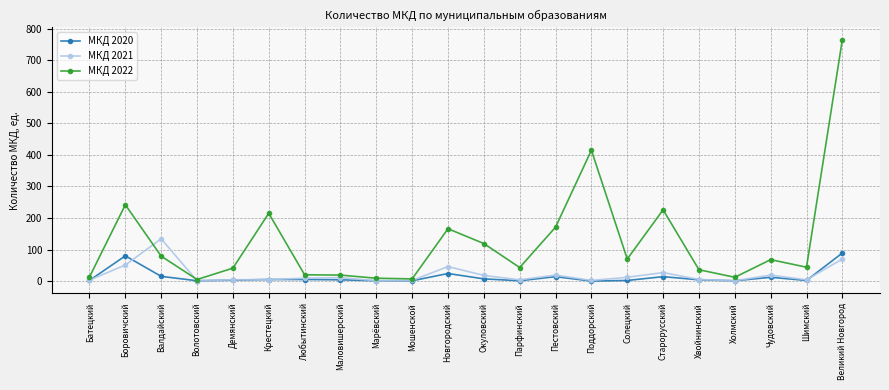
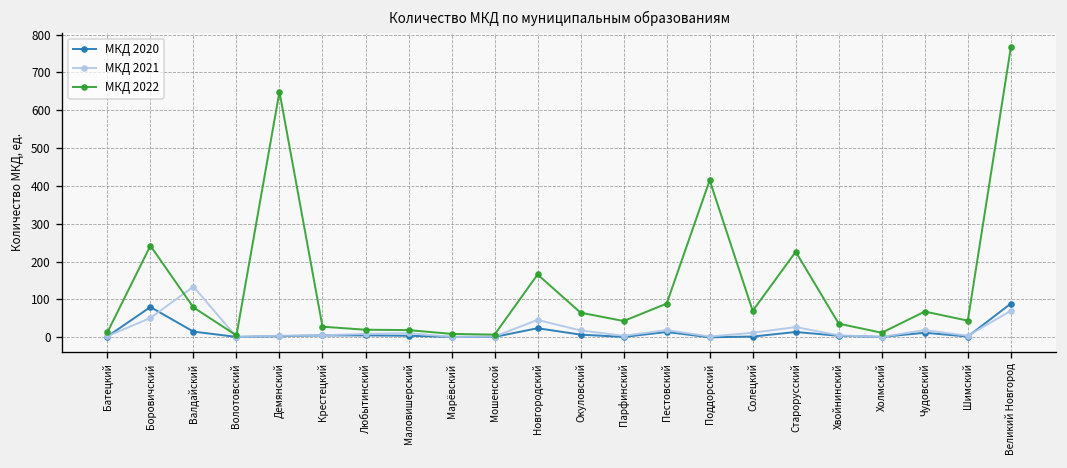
  {
    "МКД 2020": {
      "Боровичский": 80,
      "Валдайский": 20,
      "Новгородский": 20,
      "Окуловский": 10,
      "Солецкий": 0,
      "Старорусский": 10,
      "Великий Новгород": 90
    },
    "МКД 2021": {
      "Боровичский": 50,
      "Валдайский": 130,
      "Новгородский": 50,
      "Окуловский": 20,
      "Солецкий": 10,
      "Старорусский": 30,
      "Великий Новгород": 70
    },
    "МКД 2022": {
      "Батецкий": 10,
      "Боровичский": 240,
      "Валдайский": 80,
-     "Демянский": 40,
-     "Крестецкий": 220,
+     "Демянский": 650,
+     "Крестецкий": 30,
      "Любытинский": 20,
      "Марёвский": 10,
      "Новгородский": 170,
-     "Окуловский": 120,
+     "Окуловский": 70,
      "Парфинский": 40,
-     "Пестовский": 170,
+     "Пестовский": 90,
      "Поддорский": 420,
      "Солецкий": 70,
      "Старорусский": 230,
      "Хвойнинский": 40,
      "Холмский": 10,
      "Чудовский": 70,
      "Шимский": 40,
      "Великий Новгород": 770
    }
  }
